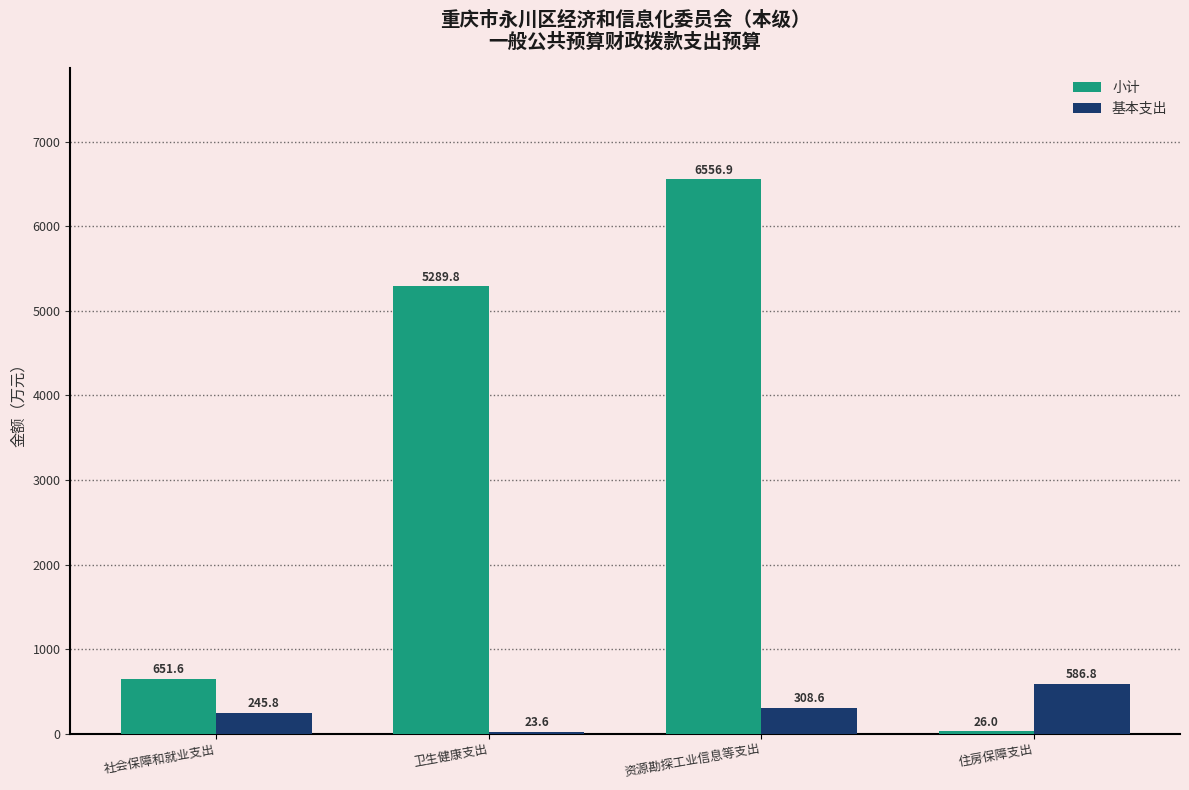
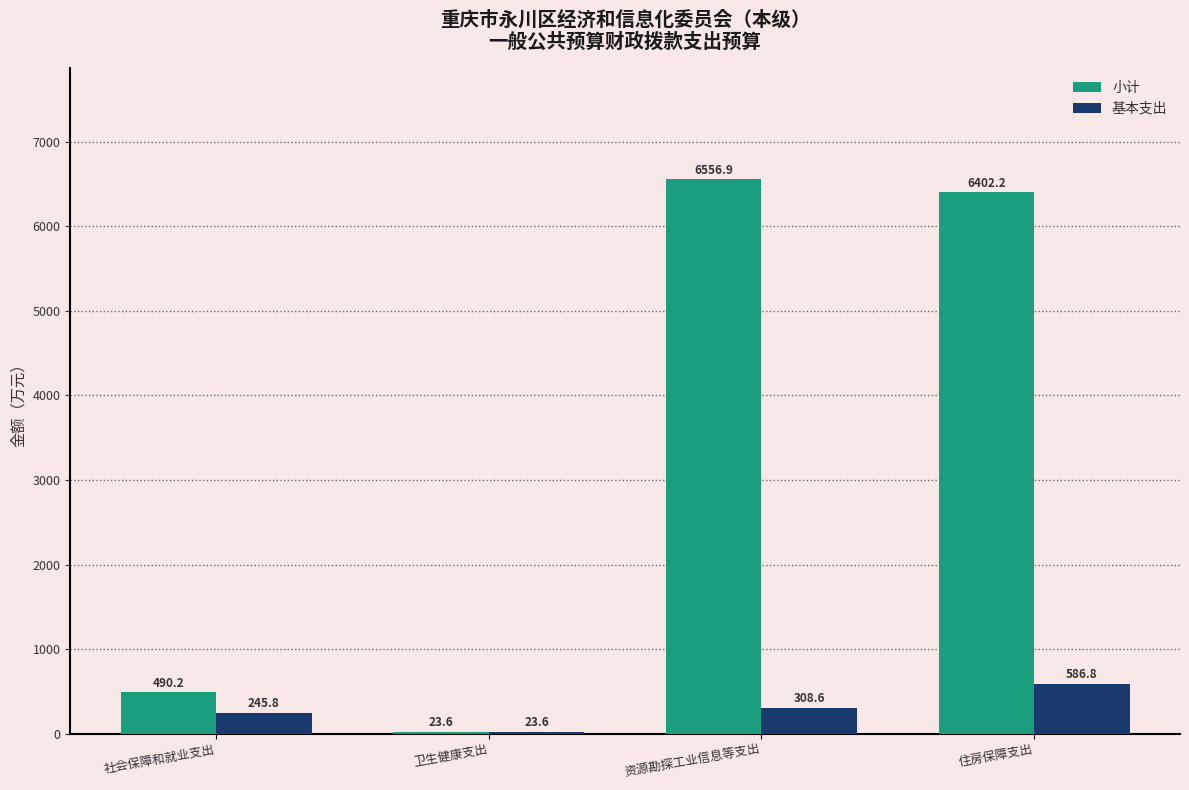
  {
    "小计": {
-     "社会保障和就业支出": 651.6,
-     "卫生健康支出": 5289.8,
+     "社会保障和就业支出": 490.2,
+     "卫生健康支出": 23.6,
      "资源勘探工业信息等支出": 6556.9,
-     "住房保障支出": 26.0
+     "住房保障支出": 6402.2
    },
    "基本支出": {
      "社会保障和就业支出": 245.8,
      "卫生健康支出": 23.6,
      "资源勘探工业信息等支出": 308.6,
      "住房保障支出": 586.8
    }
  }
